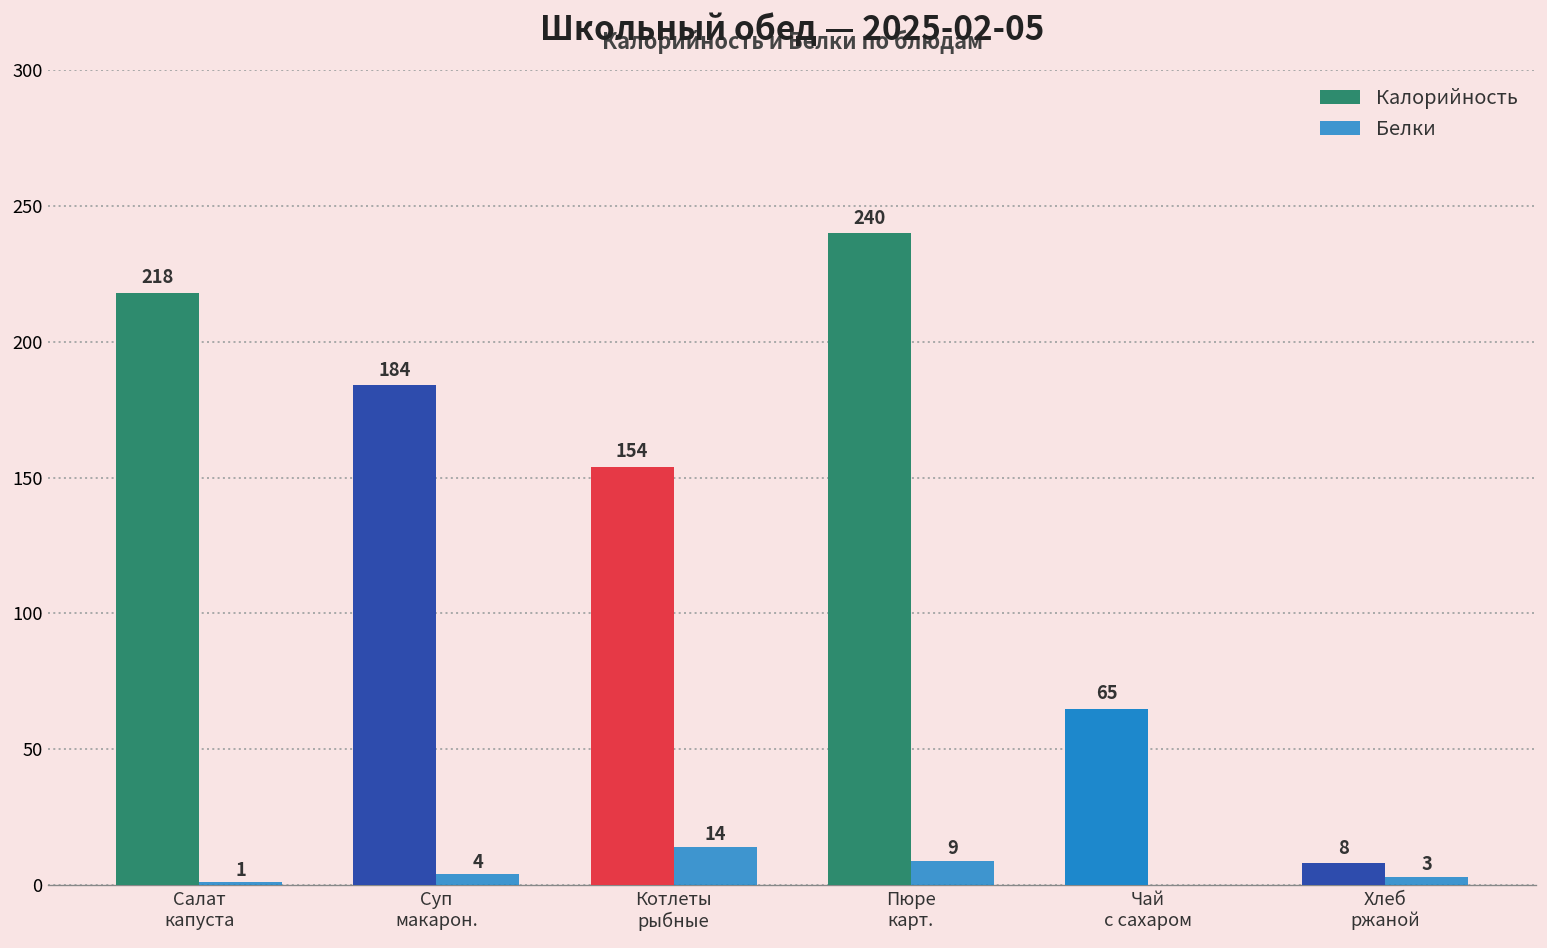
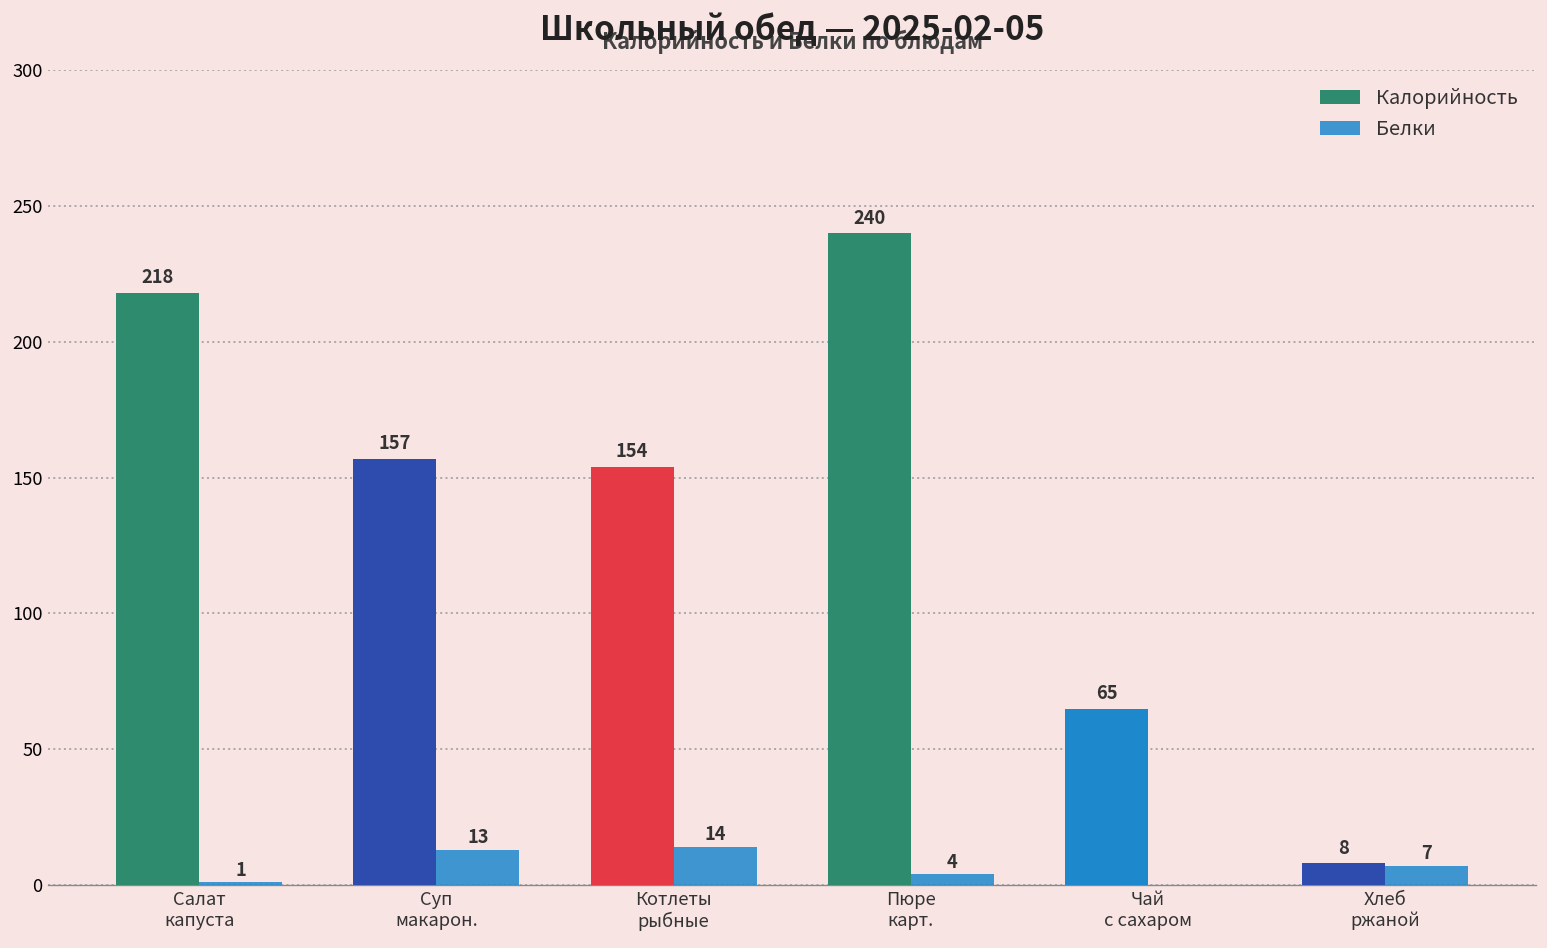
  {
    "Калорийность": {
      "Салат капуста": 218,
-     "Суп макарон.": 184,
+     "Суп макарон.": 157,
      "Котлеты рыбные": 154,
      "Пюре карт.": 240,
      "Чай с сахаром": 65,
      "Хлеб ржаной": 8
    },
    "Белки": {
      "Салат капуста": 1,
-     "Суп макарон.": 4,
+     "Суп макарон.": 13,
      "Котлеты рыбные": 14,
-     "Пюре карт.": 9,
-     "Хлеб ржаной": 3
+     "Пюре карт.": 4,
+     "Хлеб ржаной": 7
    }
  }
